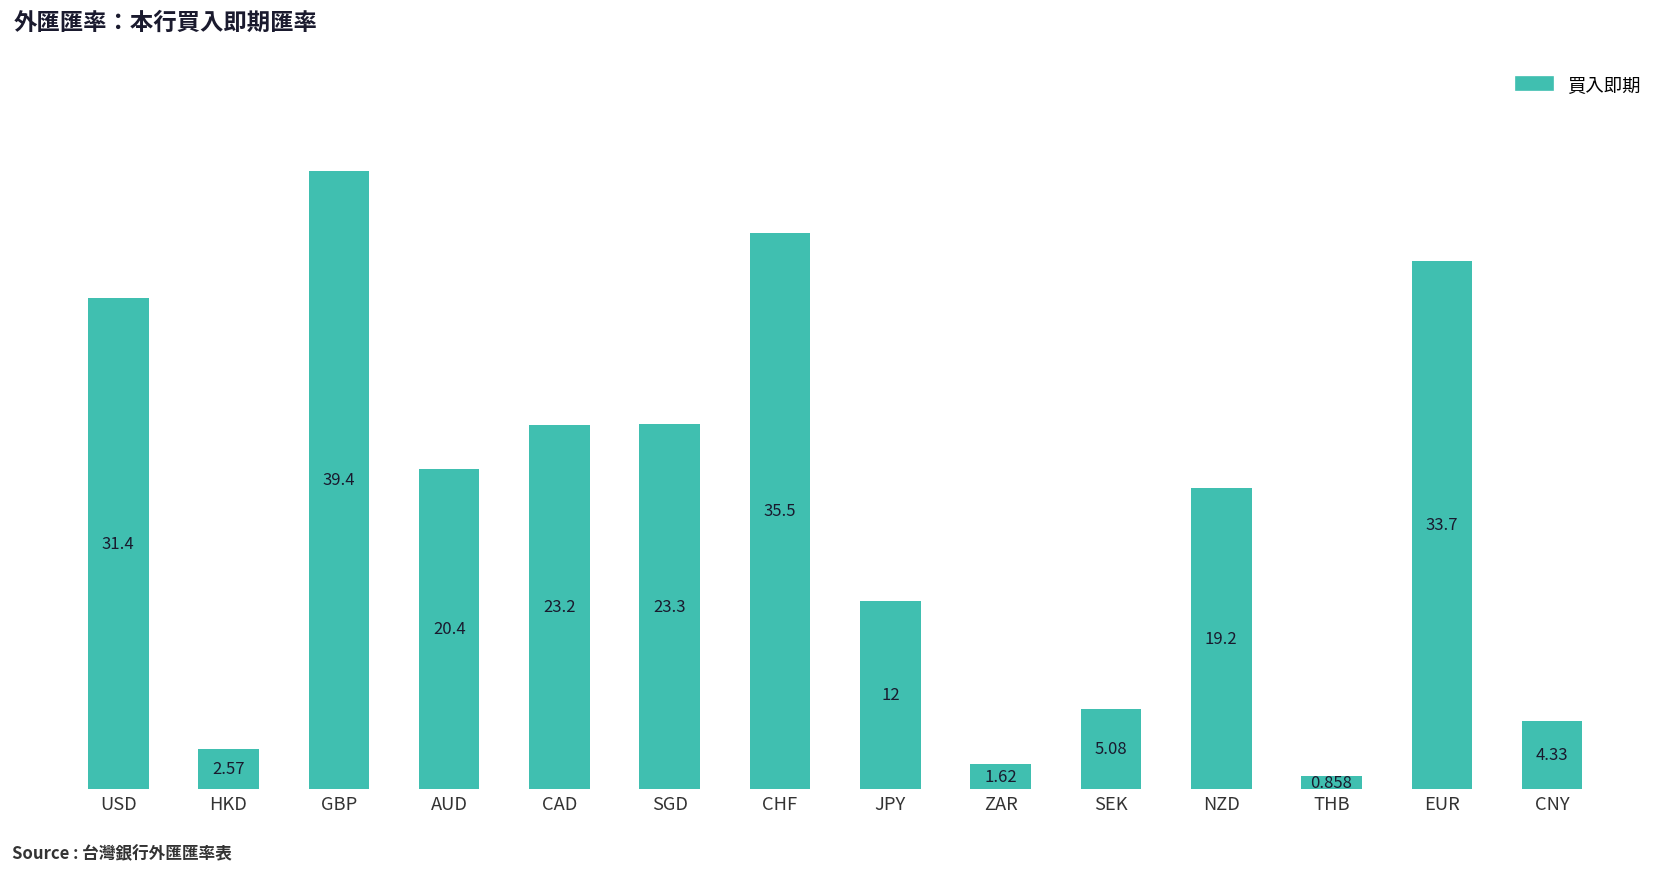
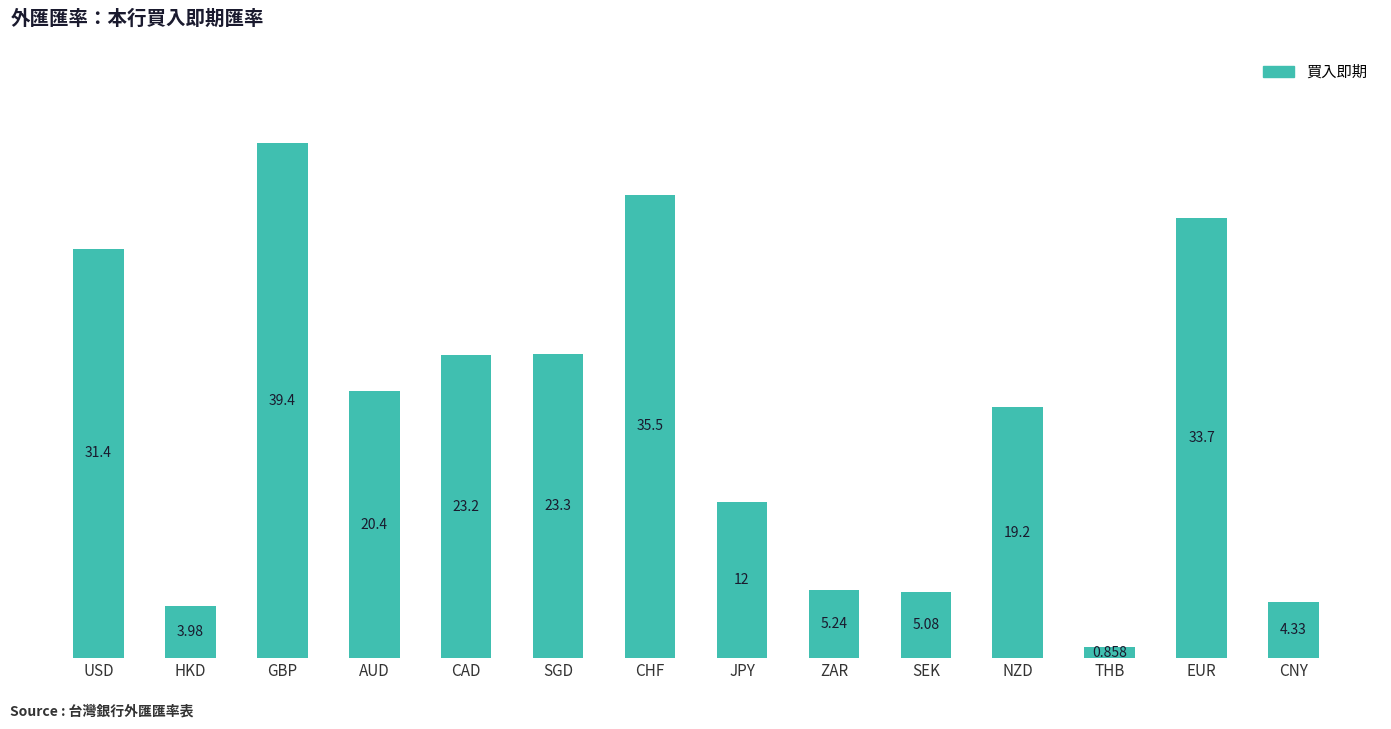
  {
    "USD": 31.4,
-   "HKD": 2.57,
+   "HKD": 3.98,
    "GBP": 39.4,
    "AUD": 20.4,
    "CAD": 23.2,
    "SGD": 23.3,
    "CHF": 35.5,
    "JPY": 12,
-   "ZAR": 1.62,
+   "ZAR": 5.24,
    "SEK": 5.08,
    "NZD": 19.2,
    "THB": 0.858,
    "EUR": 33.7,
    "CNY": 4.33
  }
